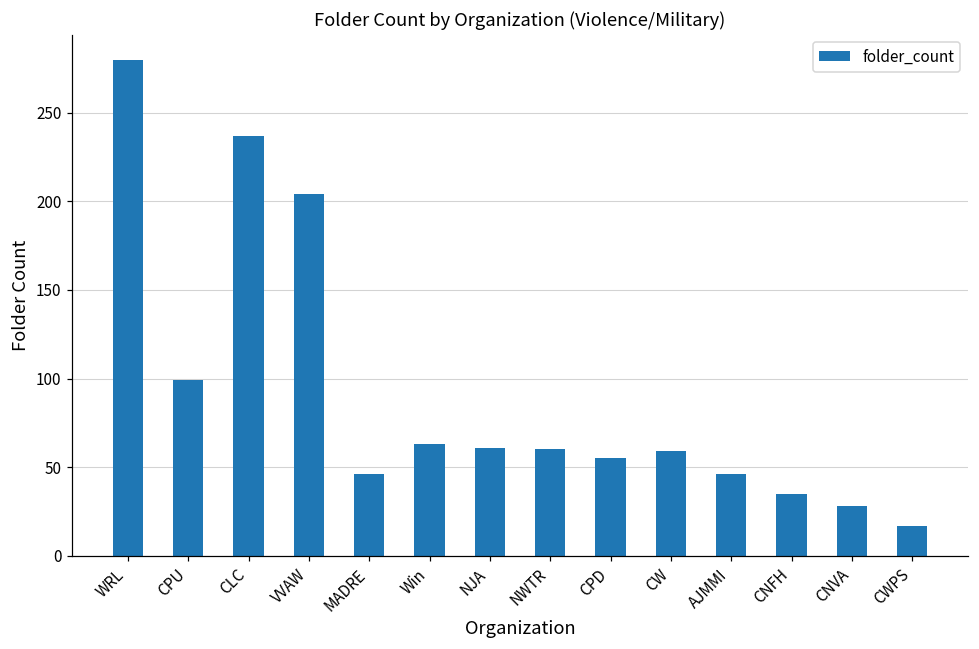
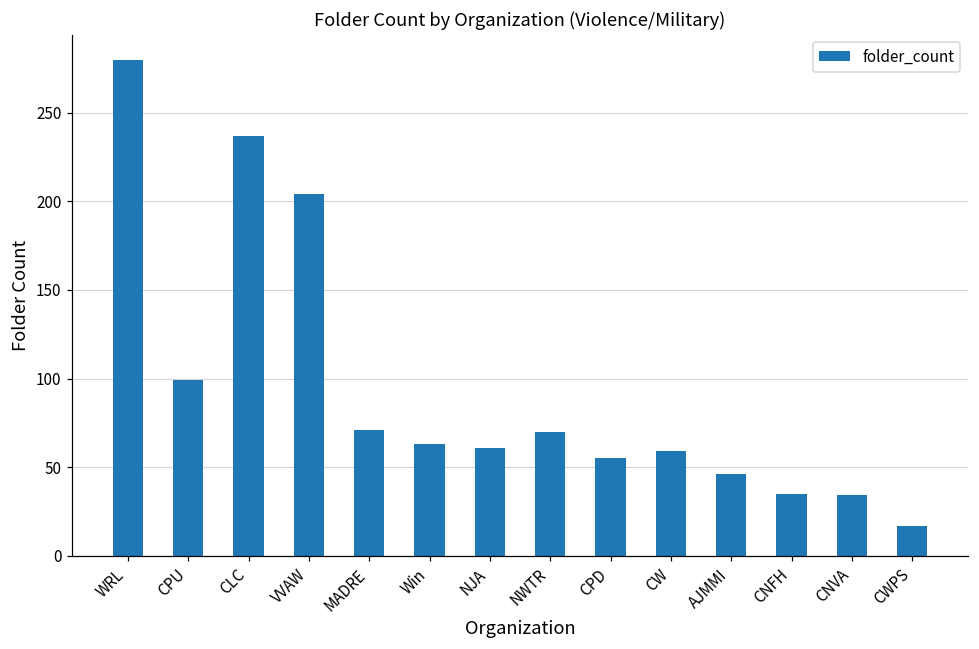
  {
    "WRL": 280,
    "CPU": 99,
    "CLC": 237,
    "VVAW": 204,
-   "MADRE": 46,
+   "MADRE": 71,
    "Win": 63,
    "NJA": 61,
-   "NWTR": 60,
+   "NWTR": 70,
    "CPD": 55,
    "CW": 59,
    "AJMMI": 46,
    "CNFH": 35,
-   "CNVA": 28,
+   "CNVA": 34,
    "CWPS": 17
  }
